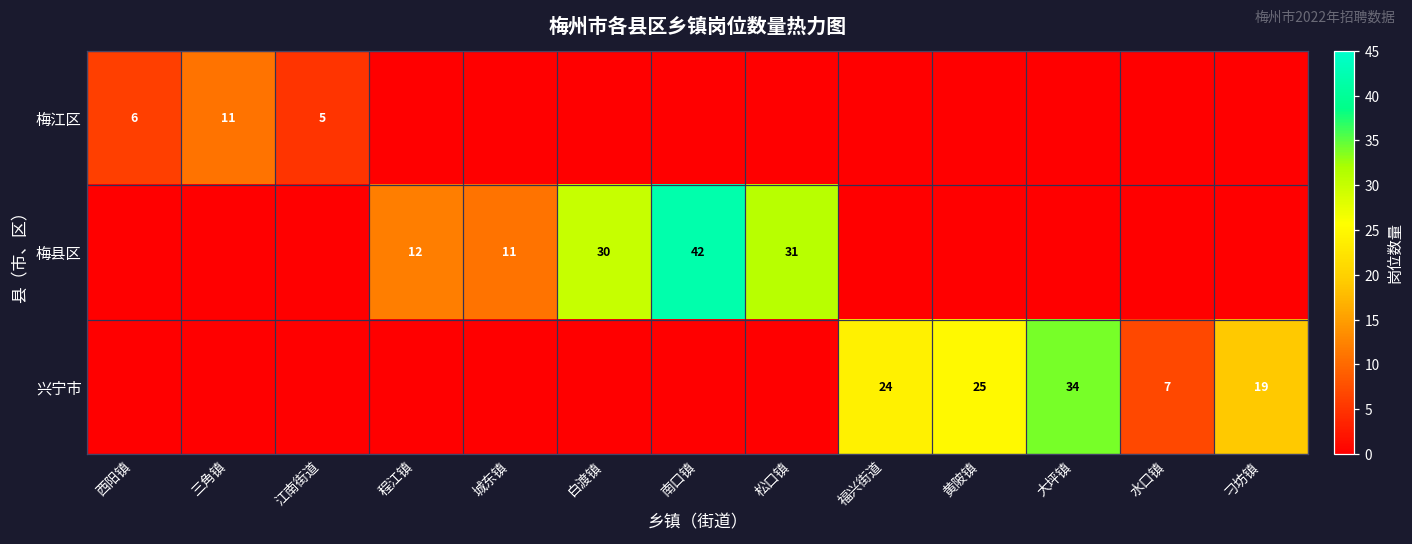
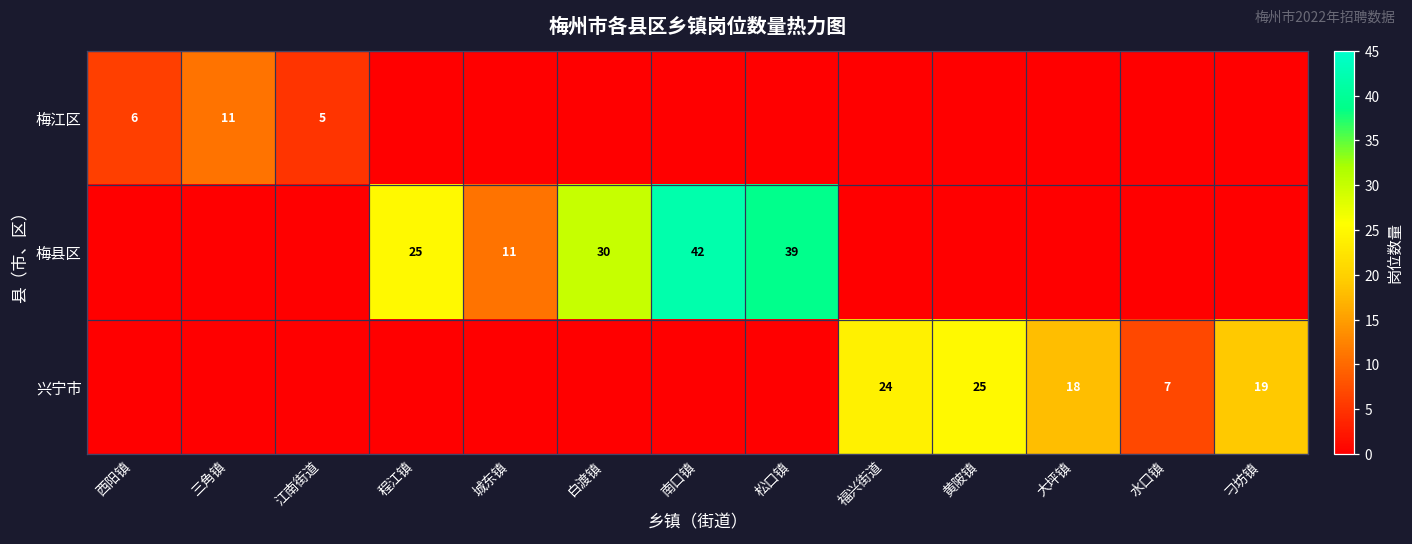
  {
    "梅江区": {
      "西阳镇": 6,
      "三角镇": 11,
      "江南街道": 5
    },
    "梅县区": {
-     "程江镇": 12,
+     "程江镇": 25,
      "城东镇": 11,
      "白渡镇": 30,
      "南口镇": 42,
-     "松口镇": 31
+     "松口镇": 39
    },
    "兴宁市": {
      "福兴街道": 24,
      "黄陂镇": 25,
-     "大坪镇": 34,
+     "大坪镇": 18,
      "水口镇": 7,
      "刁坊镇": 19
    }
  }
